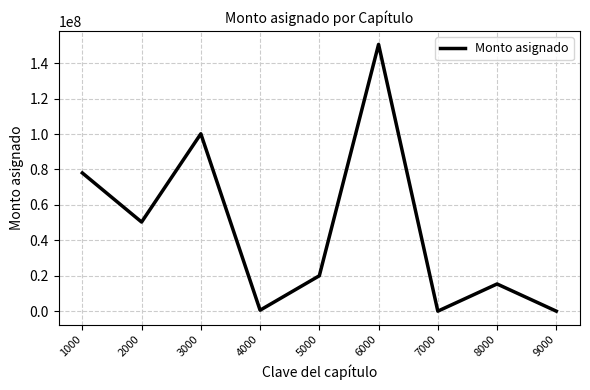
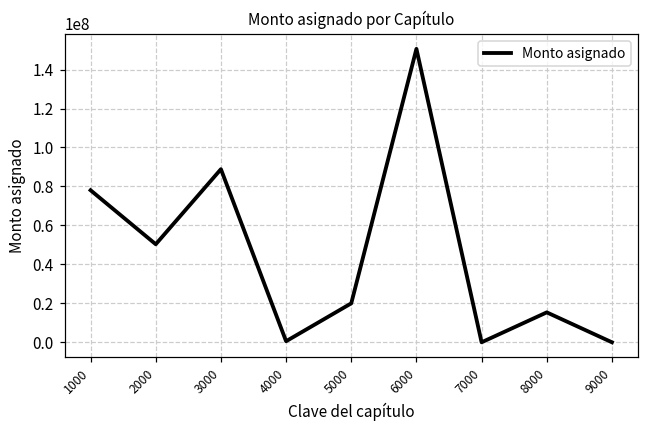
  {
    "1000": 78000000,
    "2000": 50000000,
-   "3000": 100000000,
+   "3000": 89000000,
    "4000": 1000000,
    "5000": 20000000,
    "6000": 151000000,
    "7000": 0,
    "8000": 15000000,
    "9000": 0
  }
